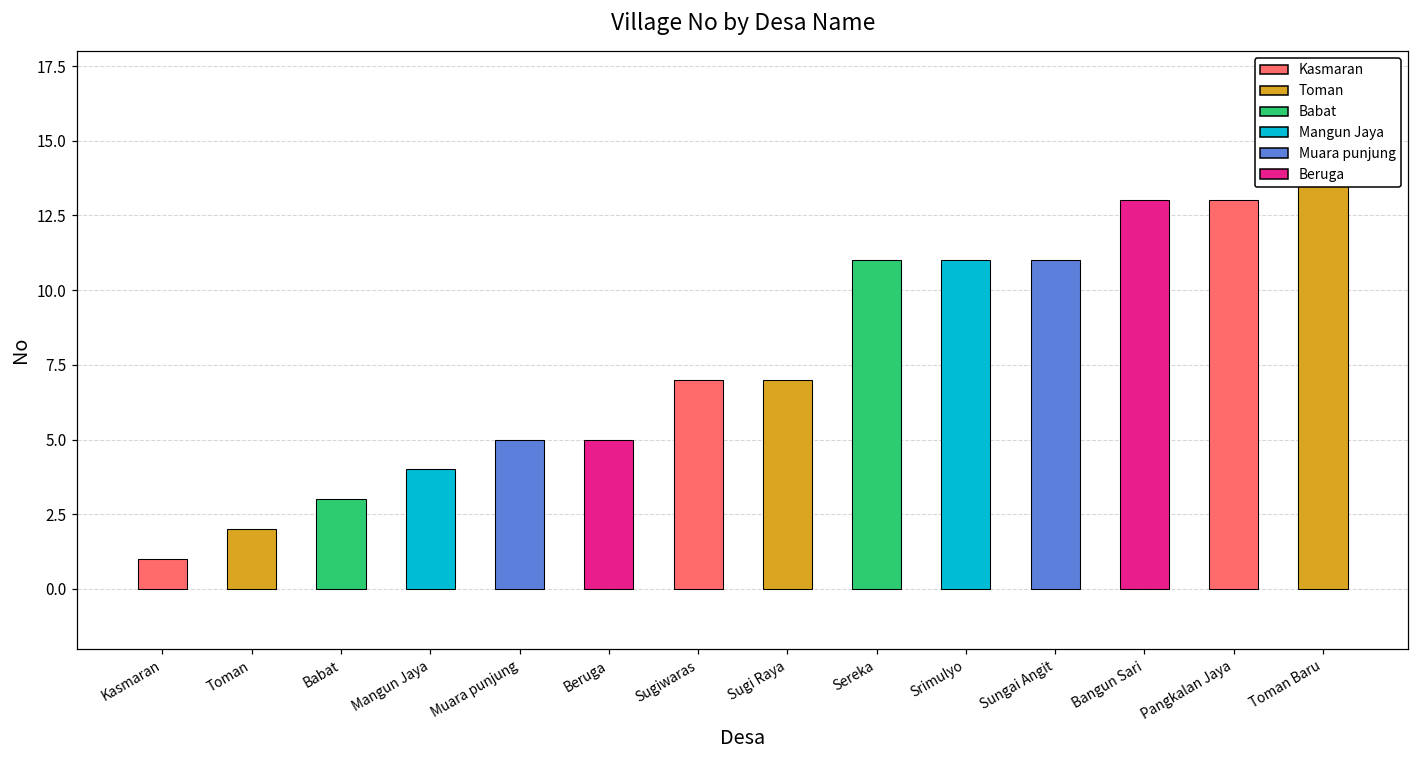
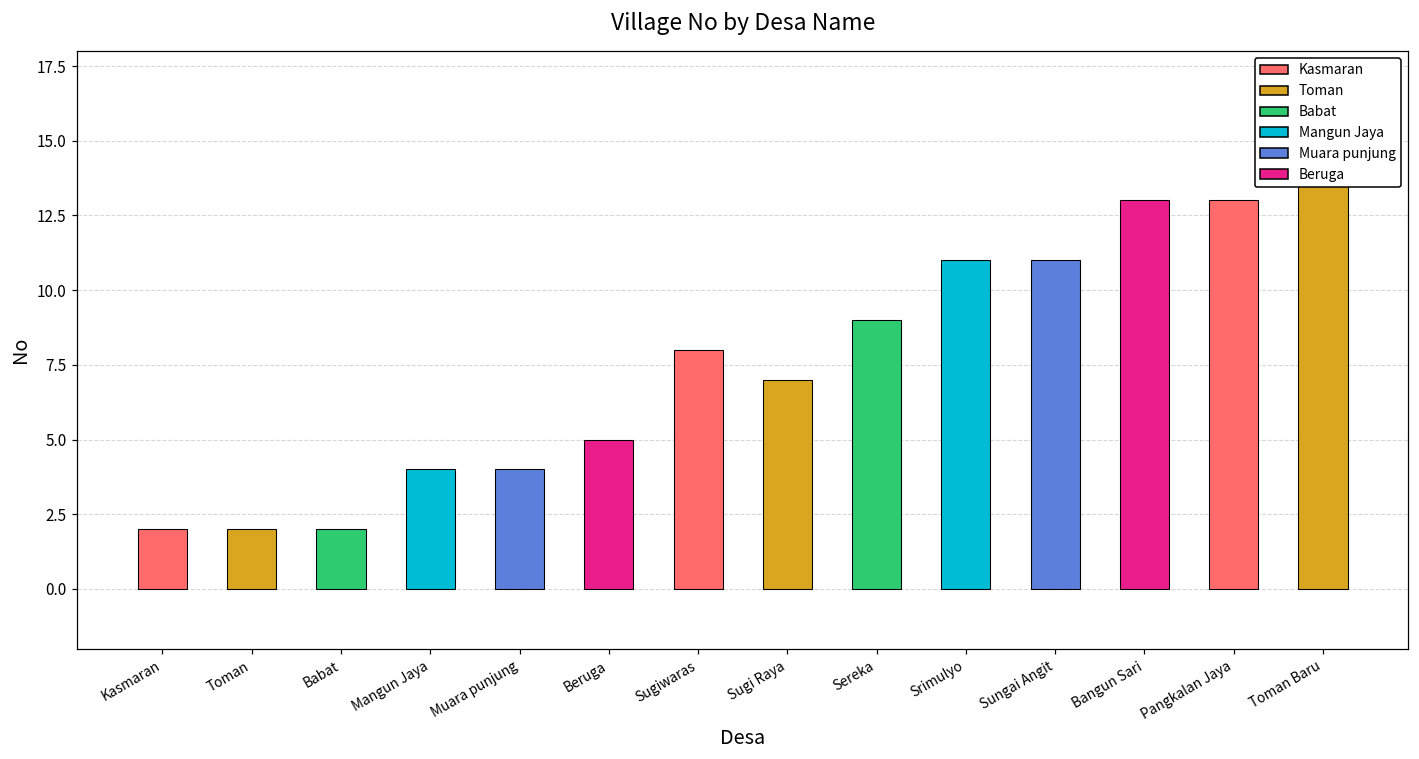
  {
-   "Kasmaran": 1,
+   "Kasmaran": 2,
    "Toman": 2,
-   "Babat": 3,
+   "Babat": 2,
    "Mangun Jaya": 4,
-   "Muara punjung": 5,
+   "Muara punjung": 4,
    "Beruga": 5,
-   "Sugiwaras": 7,
+   "Sugiwaras": 8,
    "Sugi Raya": 7,
-   "Sereka": 11,
+   "Sereka": 9,
    "Srimulyo": 11,
    "Sungai Angit": 11,
    "Bangun Sari": 13,
    "Pangkalan Jaya": 13
  }
